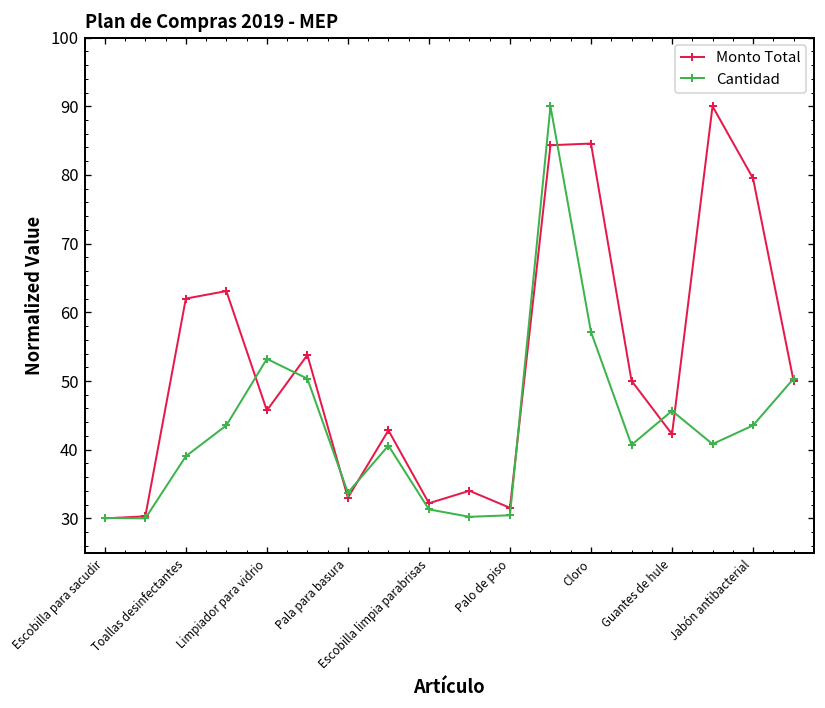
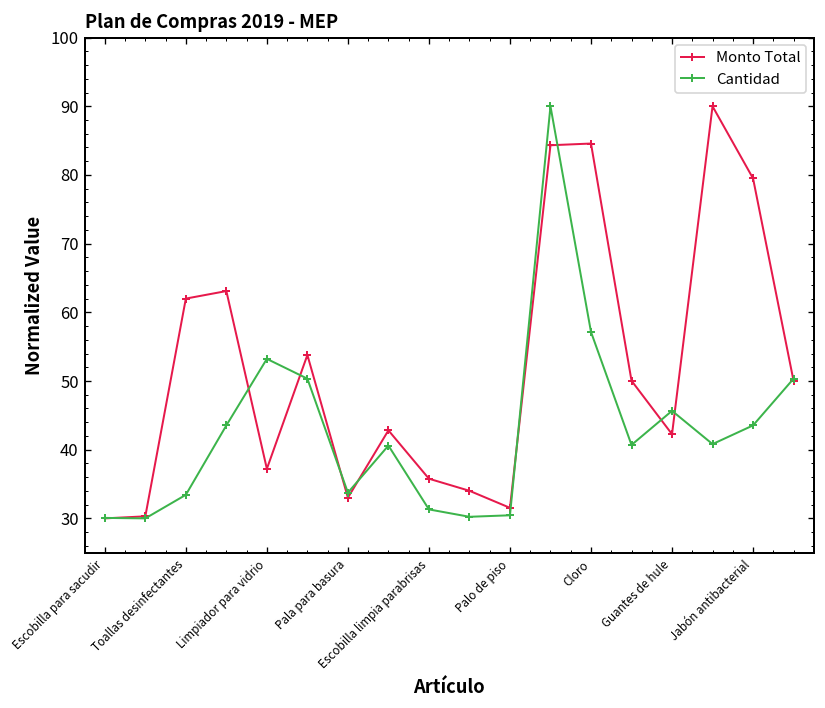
  {
    "Monto Total": {
      "Toallas desinfectantes": 62,
-     "Limpiador para vidrio": 46,
+     "Limpiador para vidrio": 37,
      "Pala para basura": 33,
-     "Escobilla limpia parabrisas": 32,
+     "Escobilla limpia parabrisas": 36,
      "Palo de piso": 32,
      "Cloro": 85,
      "Guantes de hule": 42,
      "Jabón antibacterial": 79
    },
    "Cantidad": {
-     "Toallas desinfectantes": 39,
+     "Toallas desinfectantes": 33,
      "Limpiador para vidrio": 53,
      "Pala para basura": 34,
      "Escobilla limpia parabrisas": 31,
      "Palo de piso": 30,
      "Cloro": 57,
      "Guantes de hule": 46,
      "Jabón antibacterial": 44
    }
  }
